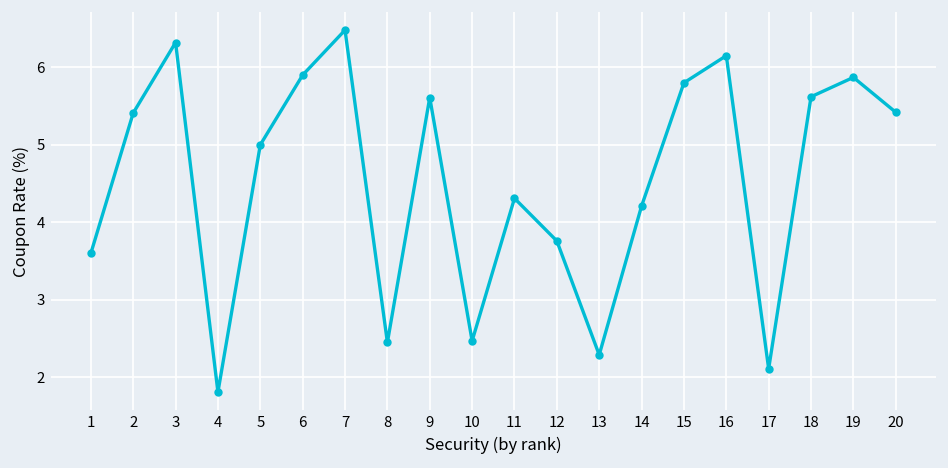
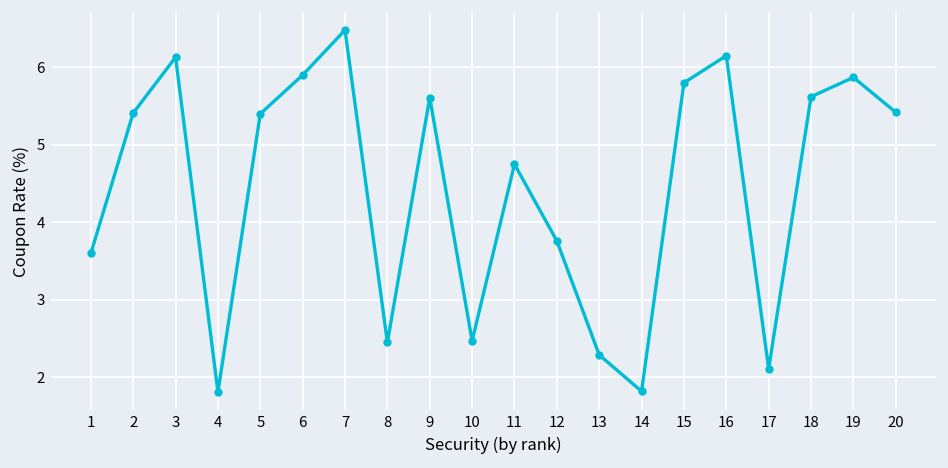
  {
    "1": 3.6,
    "2": 5.4,
-   "3": 6.3,
+   "3": 6.1,
    "4": 1.8,
-   "5": 5.0,
+   "5": 5.4,
    "6": 5.9,
    "7": 6.5,
    "8": 2.5,
    "9": 5.6,
    "10": 2.5,
-   "11": 4.3,
+   "11": 4.8,
    "12": 3.8,
    "13": 2.3,
-   "14": 4.2,
+   "14": 1.8,
    "15": 5.8,
    "16": 6.2,
    "17": 2.1,
    "18": 5.6,
    "19": 5.9,
    "20": 5.4
  }
